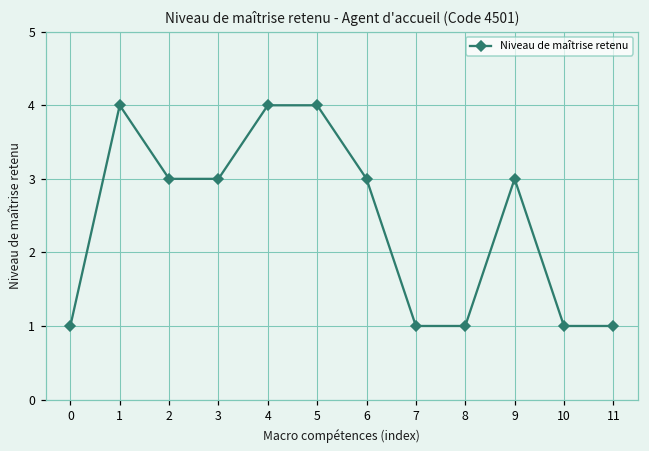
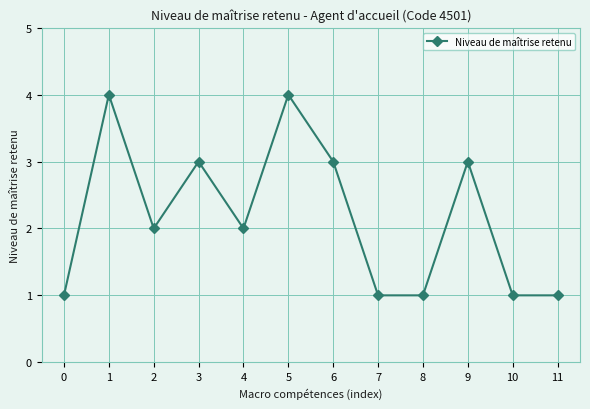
  {
    "0": 1,
    "1": 4,
-   "2": 3,
+   "2": 2,
    "3": 3,
-   "4": 4,
+   "4": 2,
    "5": 4,
    "6": 3,
    "7": 1,
    "8": 1,
    "9": 3,
    "10": 1,
    "11": 1
  }
